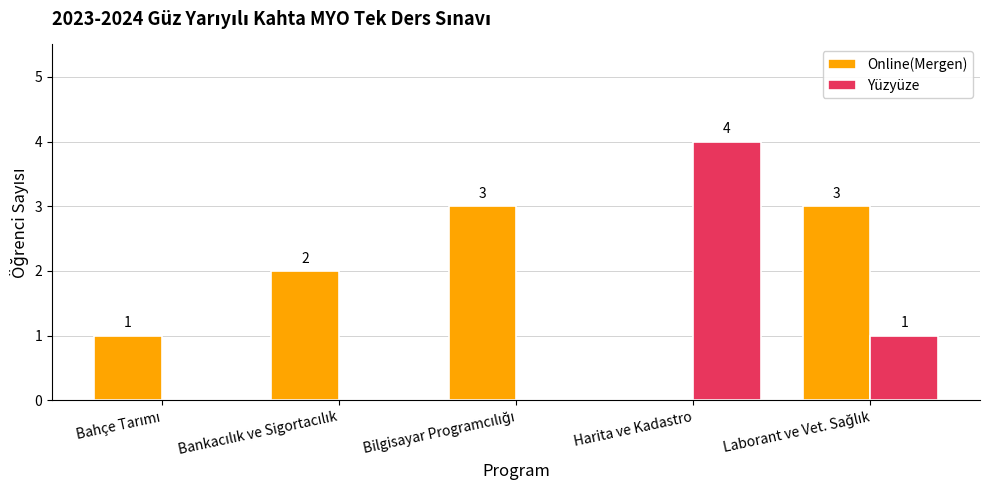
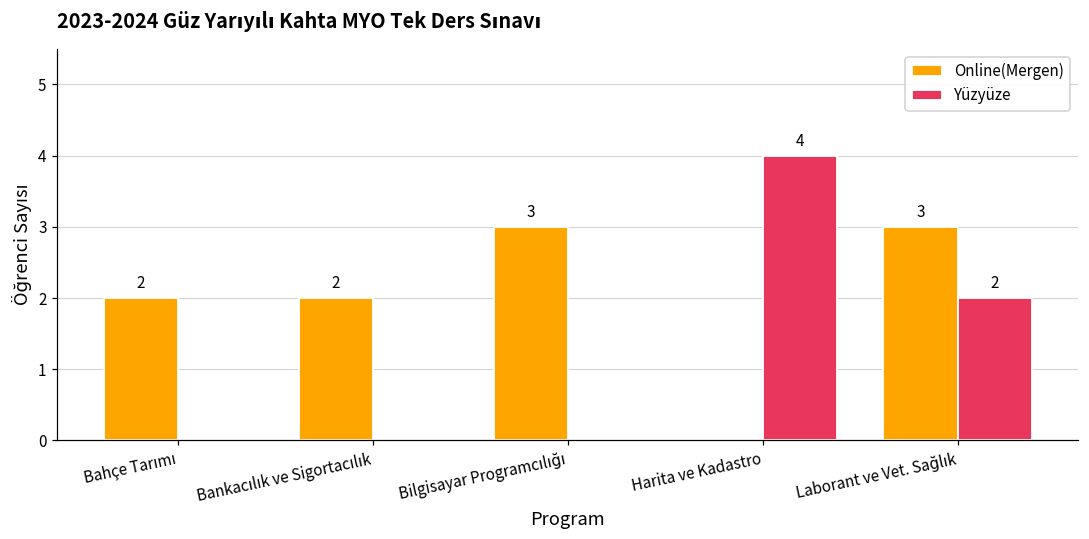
  {
    "Online(Mergen)": {
-     "Bahçe Tarımı": 1,
+     "Bahçe Tarımı": 2,
      "Bankacılık ve Sigortacılık": 2,
      "Bilgisayar Programcılığı": 3,
      "Laborant ve Vet. Sağlık": 3
    },
    "Yüzyüze": {
      "Harita ve Kadastro": 4,
-     "Laborant ve Vet. Sağlık": 1
+     "Laborant ve Vet. Sağlık": 2
    }
  }
